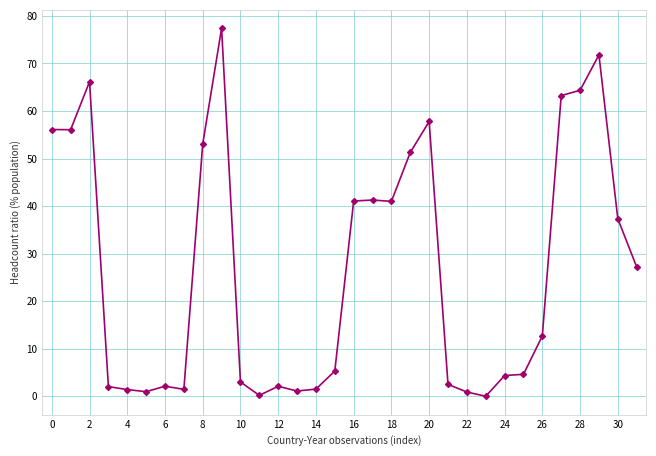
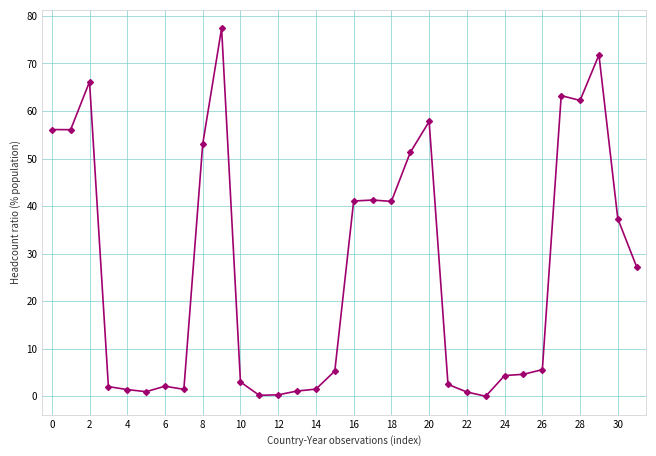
  {
    "0": 56,
    "2": 66,
    "4": 1,
    "6": 2,
    "8": 53,
    "10": 3,
-   "12": 2,
+   "12": 0,
    "14": 2,
    "16": 41,
    "18": 41,
    "20": 58,
    "22": 1,
    "24": 4,
-   "26": 13,
-   "28": 64,
+   "26": 6,
+   "28": 62,
    "30": 37
  }
